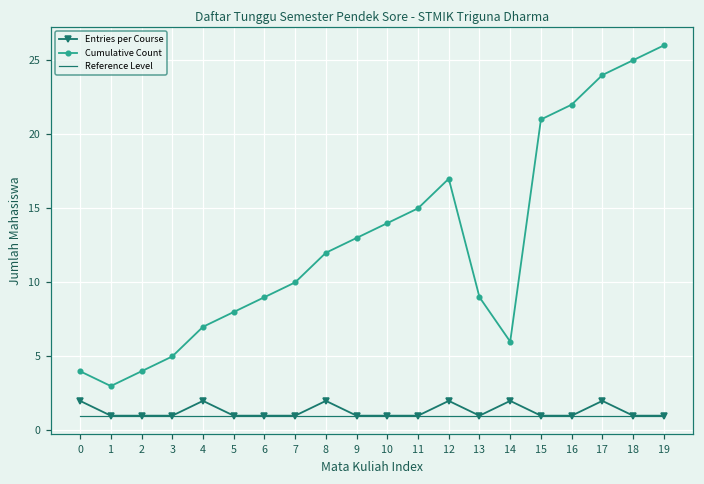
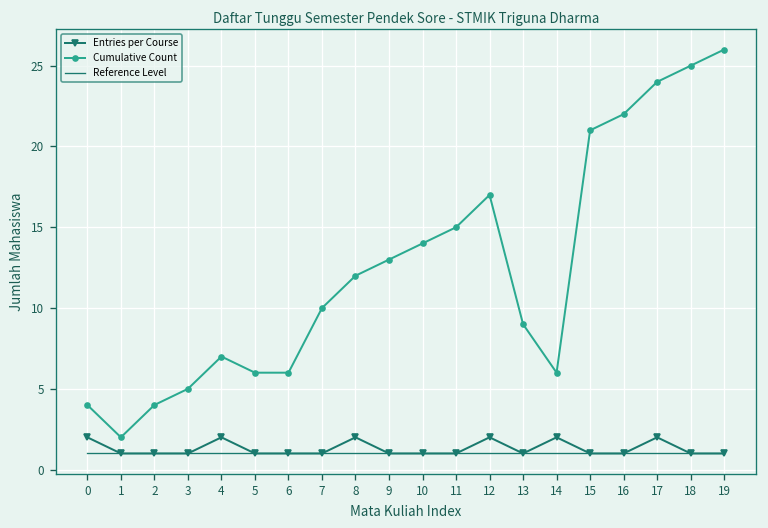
  {
    "Cumulative Count": {
      "0": 4,
-     "1": 3,
+     "1": 2,
      "2": 4,
      "3": 5,
      "4": 7,
-     "5": 8,
-     "6": 9,
+     "5": 6,
+     "6": 6,
      "7": 10,
      "8": 12,
      "9": 13,
      "10": 14,
      "11": 15,
      "12": 17,
      "13": 9,
      "14": 6,
      "15": 21,
      "16": 22,
      "17": 24,
      "18": 25,
      "19": 26
    }
  }
